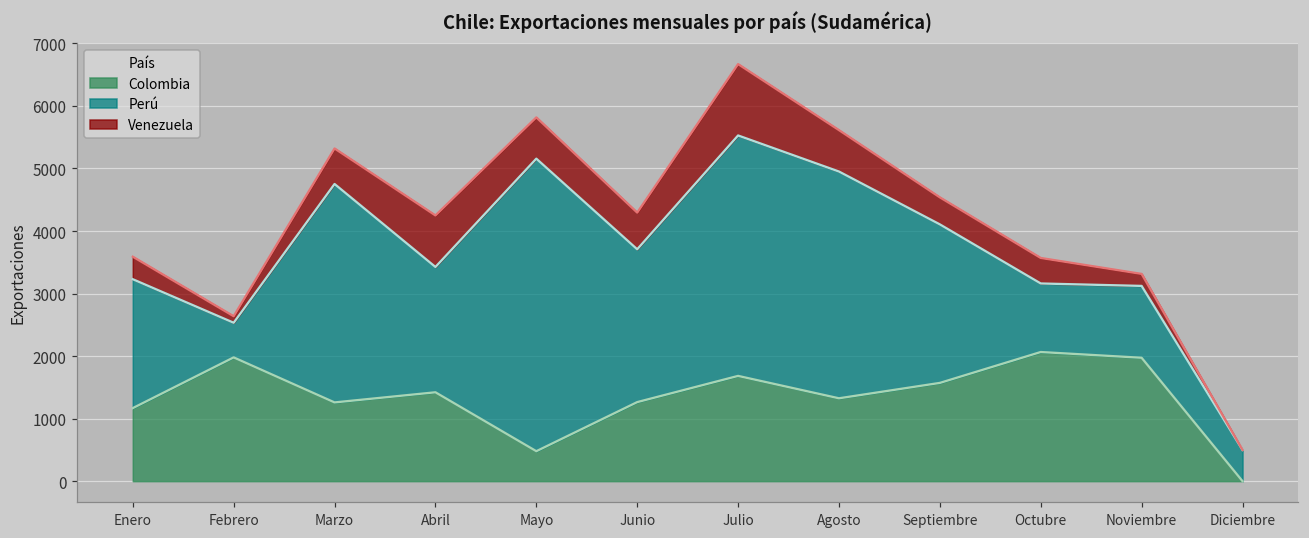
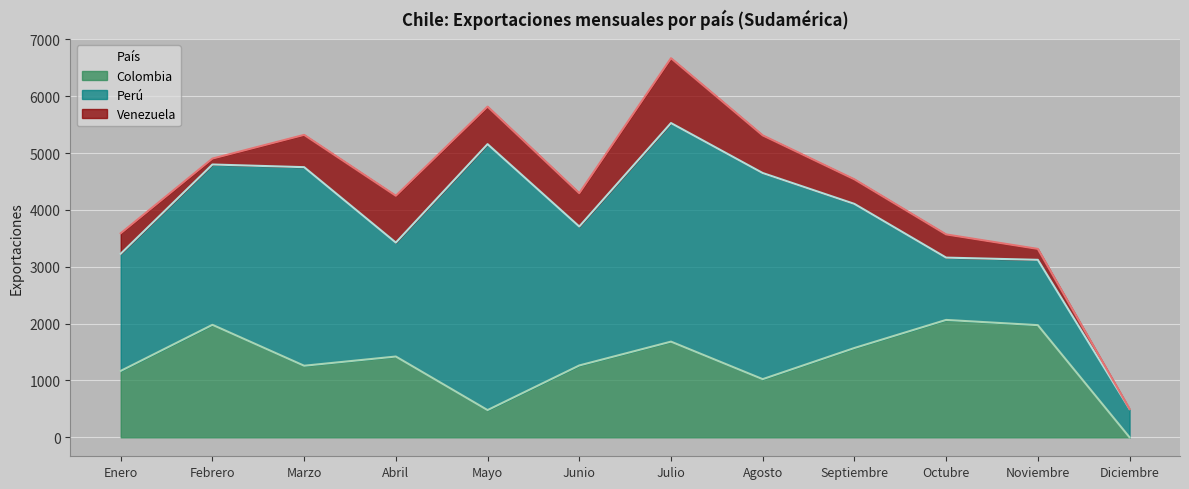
  {
    "Colombia": {
      "Enero": 1200,
      "Febrero": 2000,
      "Marzo": 1300,
      "Abril": 1400,
      "Mayo": 500,
      "Junio": 1300,
      "Julio": 1700,
-     "Agosto": 1300,
+     "Agosto": 1000,
      "Septiembre": 1600,
      "Octubre": 2100,
      "Noviembre": 2000,
      "Diciembre": 0
    },
    "Perú": {
      "Enero": 2100,
-     "Febrero": 600,
+     "Febrero": 2800,
      "Marzo": 3500,
      "Abril": 2000,
      "Mayo": 4700,
      "Junio": 2400,
      "Julio": 3800,
      "Agosto": 3600,
      "Septiembre": 2500,
      "Octubre": 1100,
      "Noviembre": 1100
    },
    "Venezuela": {
      "Enero": 400,
      "Febrero": 100,
      "Marzo": 600,
      "Abril": 800,
      "Mayo": 700,
      "Junio": 600,
      "Julio": 1100,
      "Agosto": 700,
      "Septiembre": 400,
      "Octubre": 400,
      "Noviembre": 200
    }
  }
